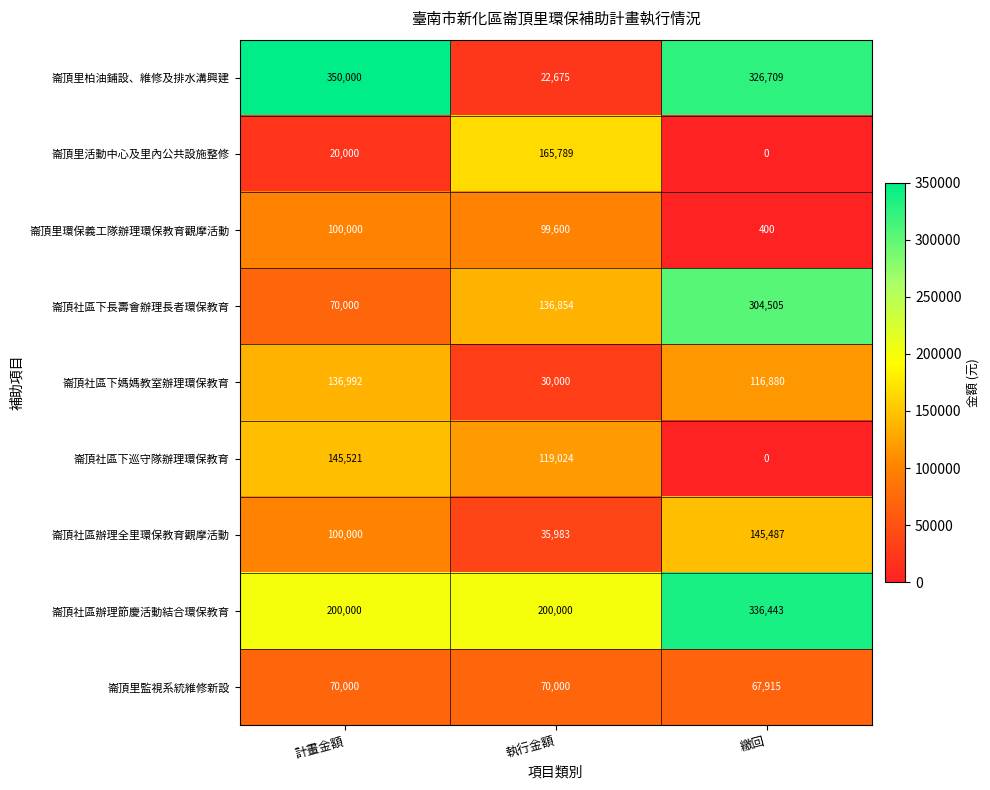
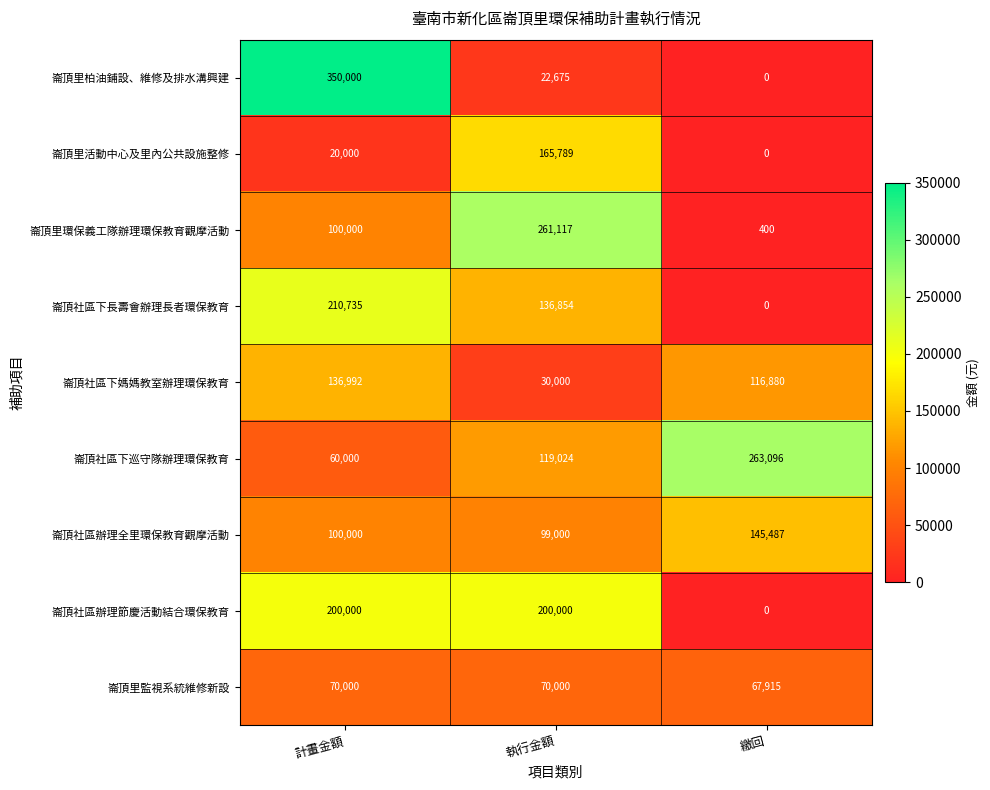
  {
    "崙頂里柏油鋪設、維修及排水溝興建": {
      "計畫金額": "350,000",
      "執行金額": "22,675",
-     "繳回": "326,709"
+     "繳回": "0"
    },
    "崙頂里活動中心及里內公共設施整修": {
      "計畫金額": "20,000",
      "執行金額": "165,789",
      "繳回": "0"
    },
    "崙頂里環保義工隊辦理環保教育觀摩活動": {
      "計畫金額": "100,000",
-     "執行金額": "99,600",
+     "執行金額": "261,117",
      "繳回": "400"
    },
    "崙頂社區下長壽會辦理長者環保教育": {
-     "計畫金額": "70,000",
+     "計畫金額": "210,735",
      "執行金額": "136,854",
-     "繳回": "304,505"
+     "繳回": "0"
    },
    "崙頂社區下媽媽教室辦理環保教育": {
      "計畫金額": "136,992",
      "執行金額": "30,000",
      "繳回": "116,880"
    },
    "崙頂社區下巡守隊辦理環保教育": {
-     "計畫金額": "145,521",
+     "計畫金額": "60,000",
      "執行金額": "119,024",
-     "繳回": "0"
+     "繳回": "263,096"
    },
    "崙頂社區辦理全里環保教育觀摩活動": {
      "計畫金額": "100,000",
-     "執行金額": "35,983",
+     "執行金額": "99,000",
      "繳回": "145,487"
    },
    "崙頂社區辦理節慶活動結合環保教育": {
      "計畫金額": "200,000",
      "執行金額": "200,000",
-     "繳回": "336,443"
+     "繳回": "0"
    },
    "崙頂里監視系統維修新設": {
      "計畫金額": "70,000",
      "執行金額": "70,000",
      "繳回": "67,915"
    }
  }
